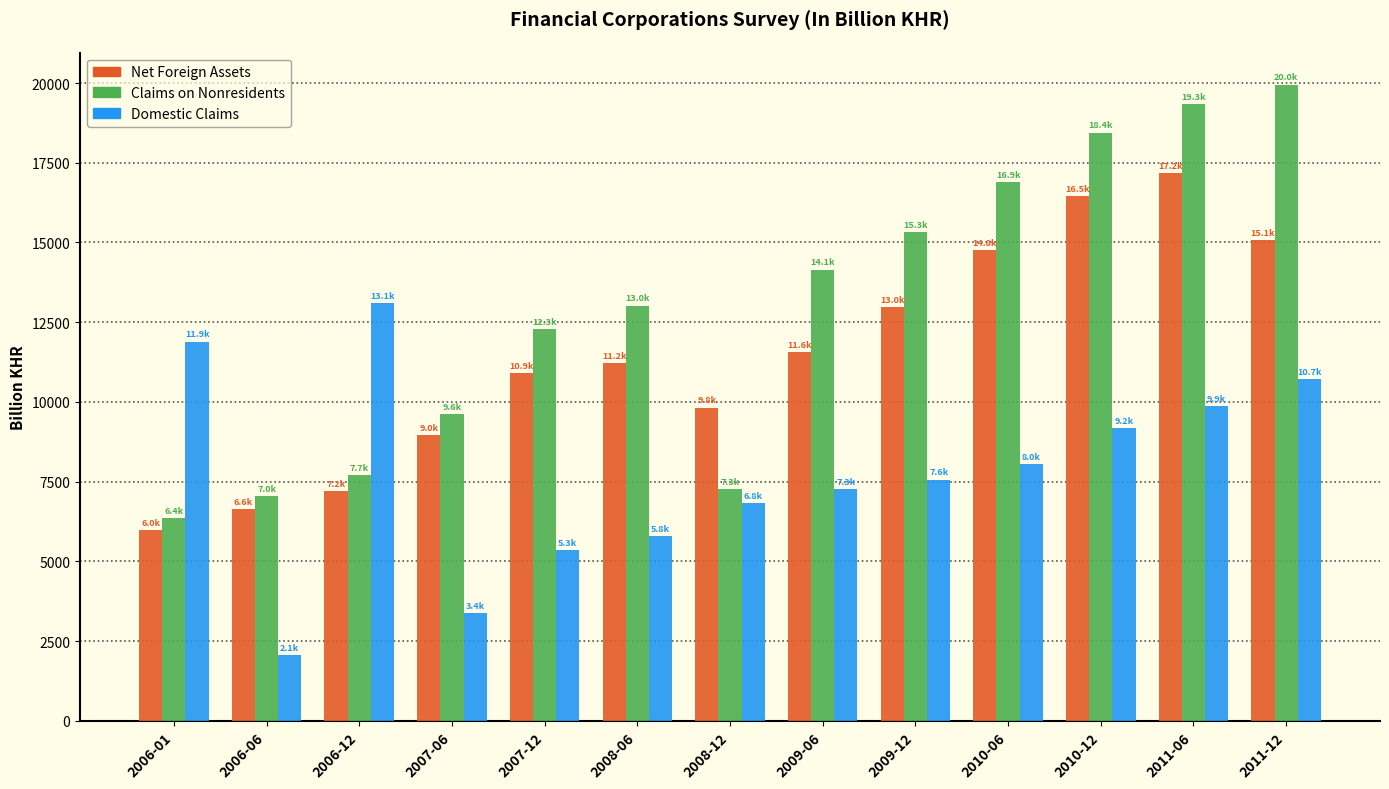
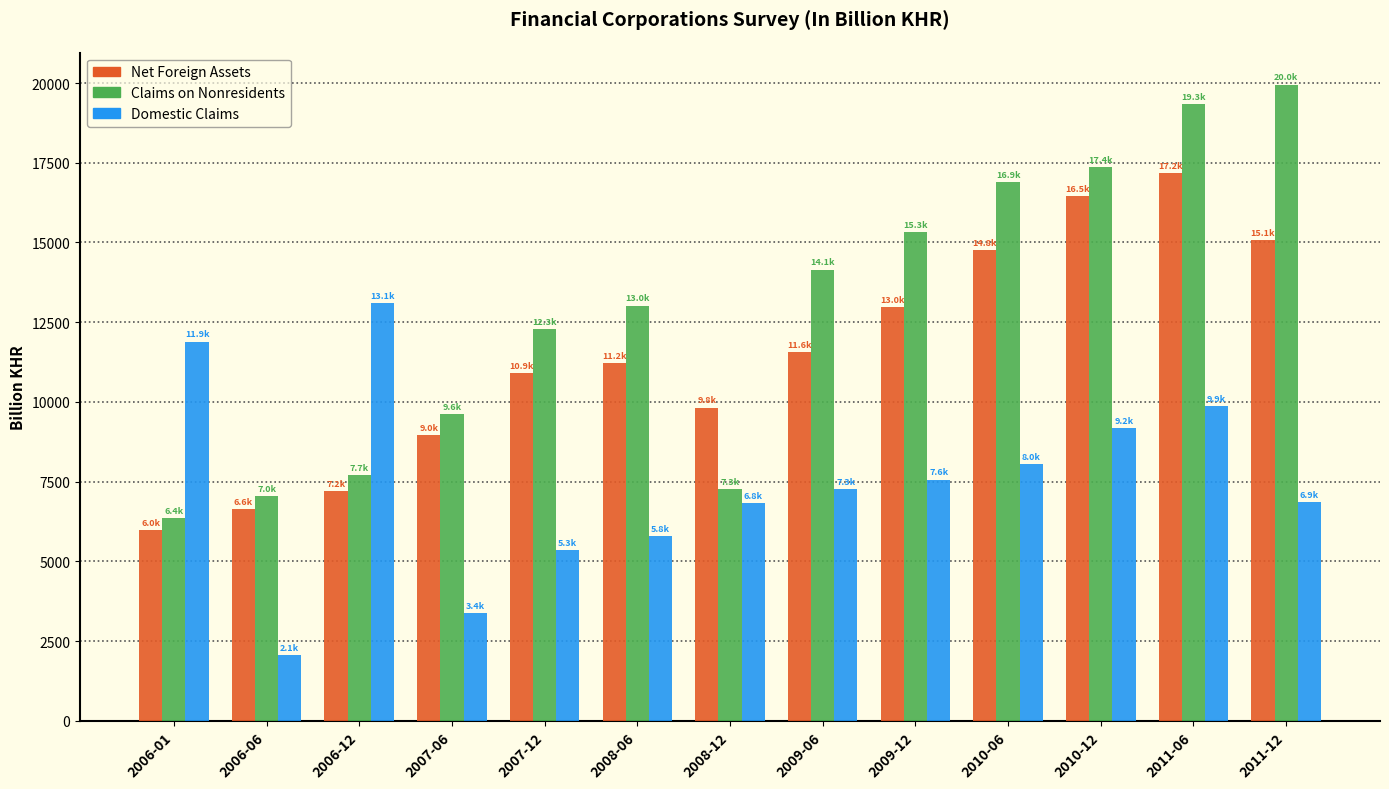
  {
    "Net Foreign Assets": {
      "2006-01": "6.0k",
      "2006-06": "6.6k",
      "2006-12": "7.2k",
      "2007-06": "9.0k",
      "2007-12": "10.9k",
      "2008-06": "11.2k",
      "2008-12": "9.8k",
      "2009-06": "11.6k",
      "2009-12": "13.0k",
      "2010-06": "14.8k",
      "2010-12": "16.5k",
      "2011-06": "17.2k",
      "2011-12": "15.1k"
    },
    "Claims on Nonresidents": {
      "2006-01": "6.4k",
      "2006-06": "7.0k",
      "2006-12": "7.7k",
      "2007-06": "9.6k",
      "2007-12": "12.3k",
      "2008-06": "13.0k",
      "2008-12": "7.3k",
      "2009-06": "14.1k",
      "2009-12": "15.3k",
      "2010-06": "16.9k",
-     "2010-12": "18.4k",
+     "2010-12": "17.4k",
      "2011-06": "19.3k",
      "2011-12": "20.0k"
    },
    "Domestic Claims": {
      "2006-01": "11.9k",
      "2006-06": "2.1k",
      "2006-12": "13.1k",
      "2007-06": "3.4k",
      "2007-12": "5.3k",
      "2008-06": "5.8k",
      "2008-12": "6.8k",
      "2009-06": "7.3k",
      "2009-12": "7.6k",
      "2010-06": "8.0k",
      "2010-12": "9.2k",
      "2011-06": "9.9k",
-     "2011-12": "10.7k"
+     "2011-12": "6.9k"
    }
  }
